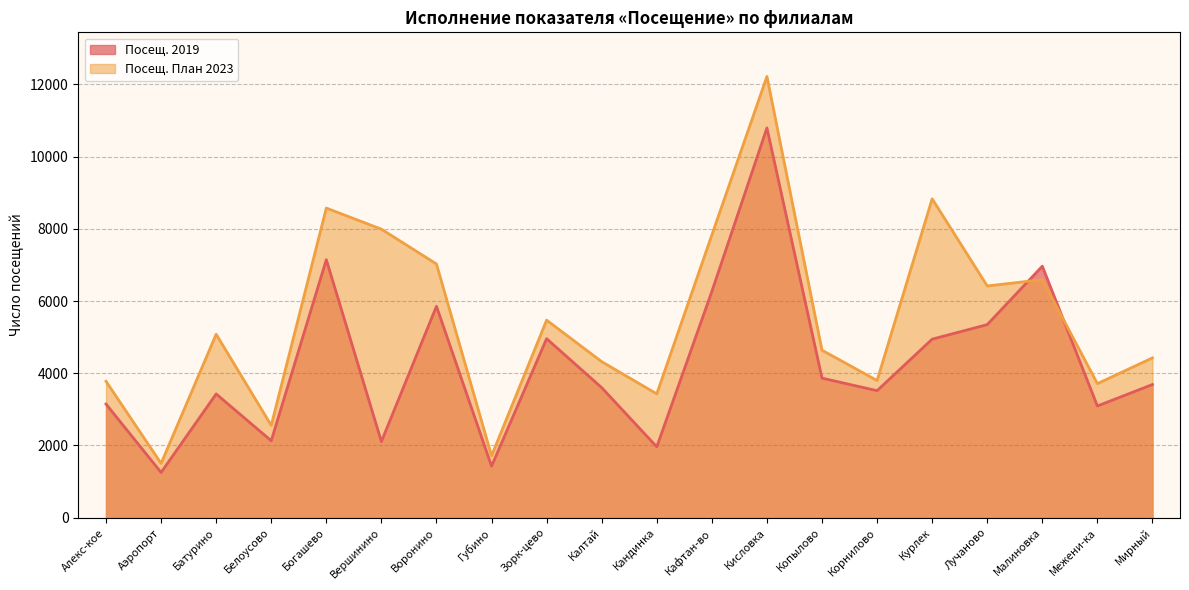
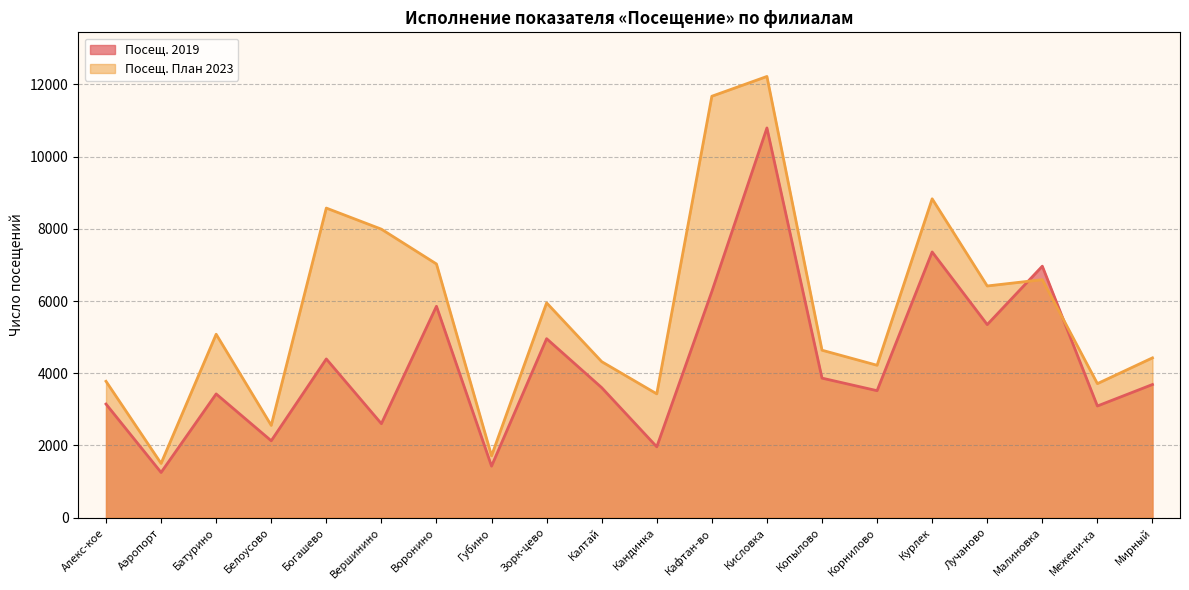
  {
    "Посещ. 2019": {
      "Алекс-кое": 3100,
      "Аэропорт": 1300,
      "Батурино": 3400,
      "Белоусово": 2100,
-     "Богашево": 7100,
-     "Вершинино": 2100,
+     "Богашево": 4400,
+     "Вершинино": 2600,
      "Воронино": 5900,
      "Губино": 1400,
      "Зорк-цево": 5000,
      "Калтай": 3600,
      "Кандинка": 2000,
      "Кафтан-во": 6300,
      "Кисловка": 10800,
      "Копылово": 3900,
      "Корнилово": 3500,
-     "Курлек": 4900,
+     "Курлек": 7400,
      "Лучаново": 5300,
      "Малиновка": 7000,
      "Межени-ка": 3100,
      "Мирный": 3700
    },
    "Посещ. План 2023": {
      "Алекс-кое": 3800,
      "Аэропорт": 1500,
      "Батурино": 5100,
      "Белоусово": 2600,
      "Богашево": 8600,
      "Вершинино": 8000,
      "Воронино": 7000,
      "Губино": 1700,
-     "Зорк-цево": 5500,
+     "Зорк-цево": 5900,
      "Калтай": 4300,
      "Кандинка": 3400,
-     "Кафтан-во": 7800,
+     "Кафтан-во": 11700,
      "Кисловка": 12200,
      "Копылово": 4600,
-     "Корнилово": 3800,
+     "Корнилово": 4200,
      "Курлек": 8800,
      "Лучаново": 6400,
      "Малиновка": 6600,
      "Межени-ка": 3700,
      "Мирный": 4400
    }
  }
